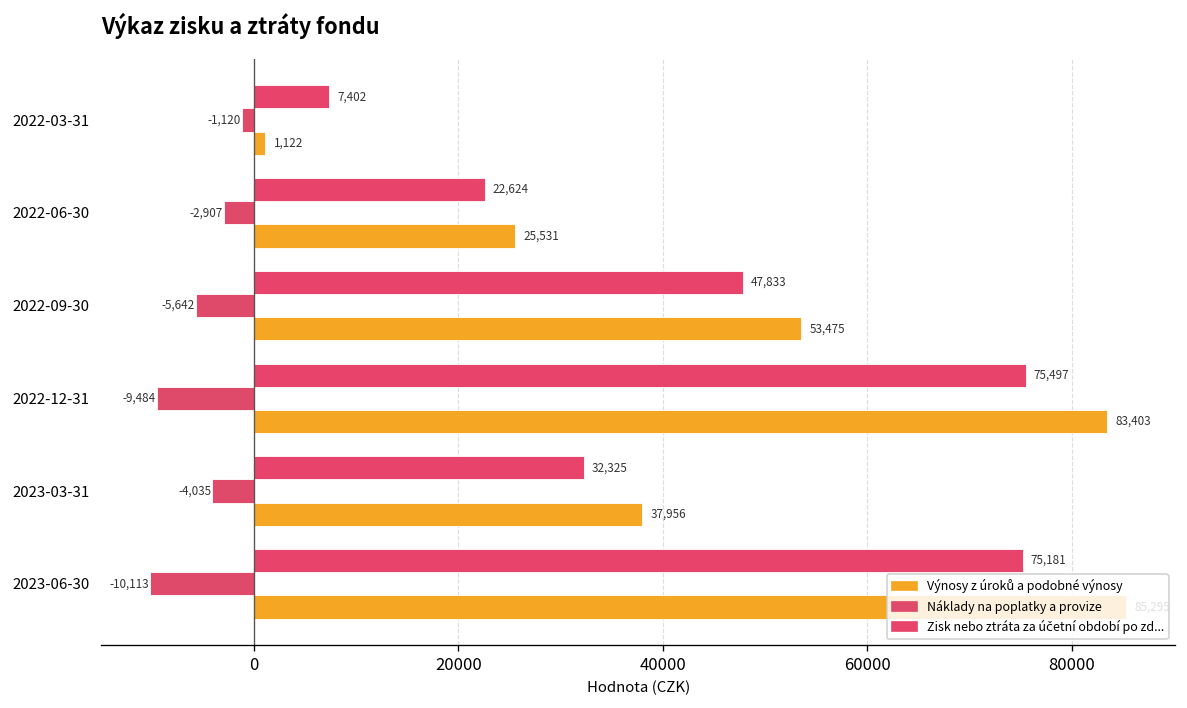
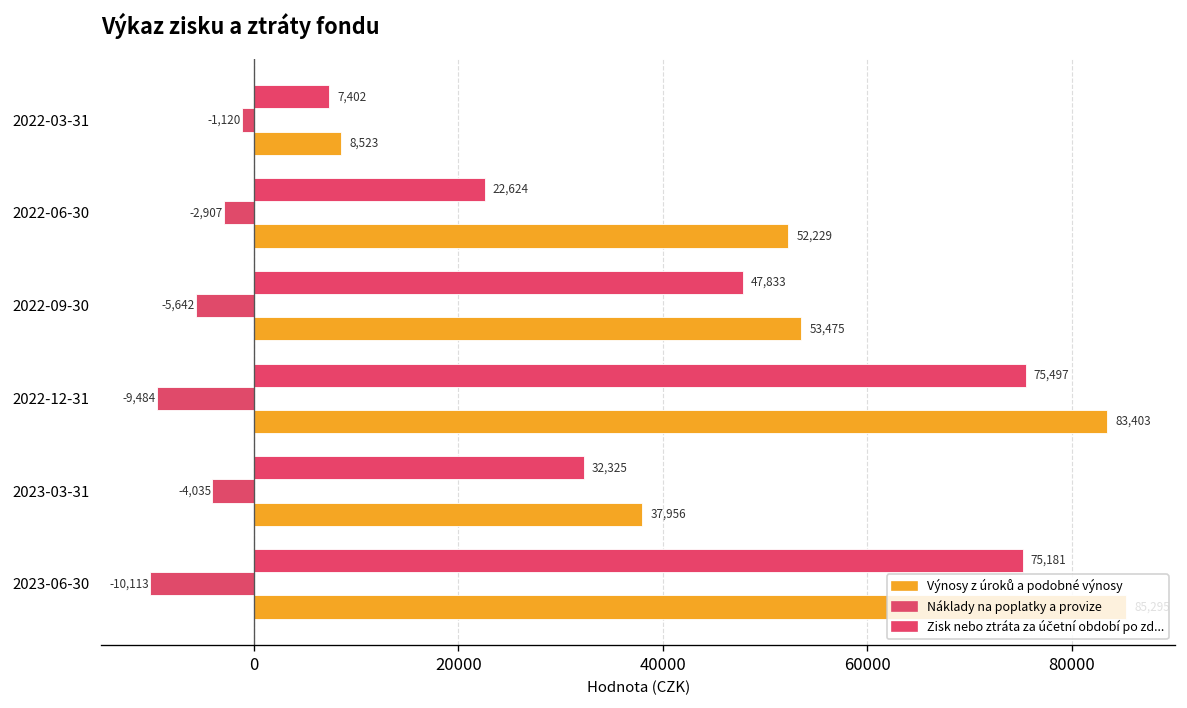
  {
    "Výnosy z úroků a podobné výnosy": {
-     "2022-03-31": "1,122",
-     "2022-06-30": "25,531",
+     "2022-03-31": "8,523",
+     "2022-06-30": "52,229",
      "2022-09-30": "53,475",
      "2022-12-31": "83,403",
      "2023-03-31": "37,956"
    }
  }
